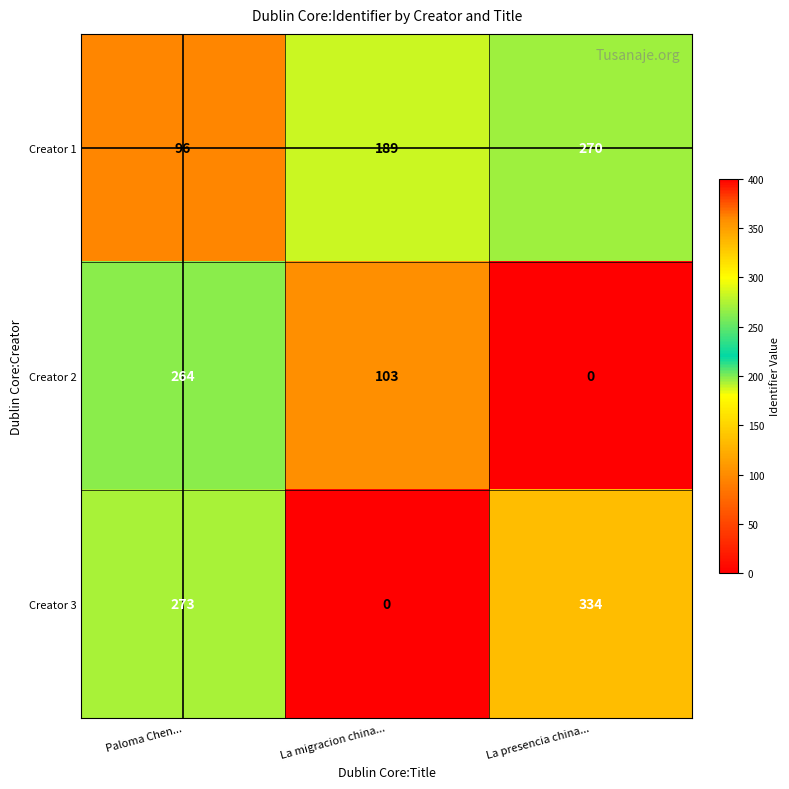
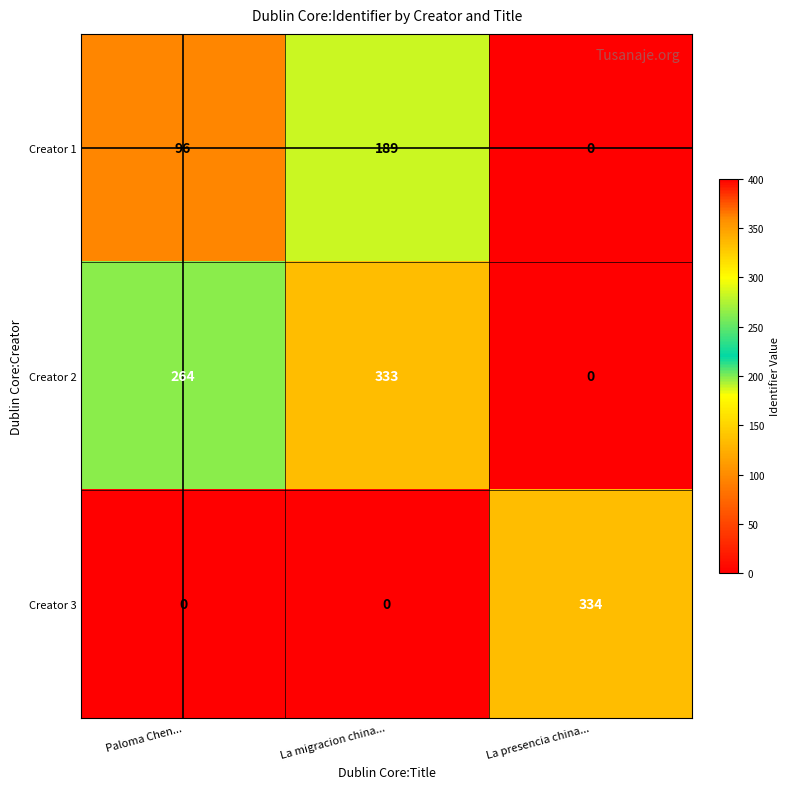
  {
    "Creator 1": {
      "Paloma Chen...": 96,
      "La migracion china...": 189,
-     "La presencia china...": 270
+     "La presencia china...": 0
    },
    "Creator 2": {
      "Paloma Chen...": 264,
-     "La migracion china...": 103,
+     "La migracion china...": 333,
      "La presencia china...": 0
    },
    "Creator 3": {
-     "Paloma Chen...": 273,
+     "Paloma Chen...": 0,
      "La migracion china...": 0,
      "La presencia china...": 334
    }
  }
